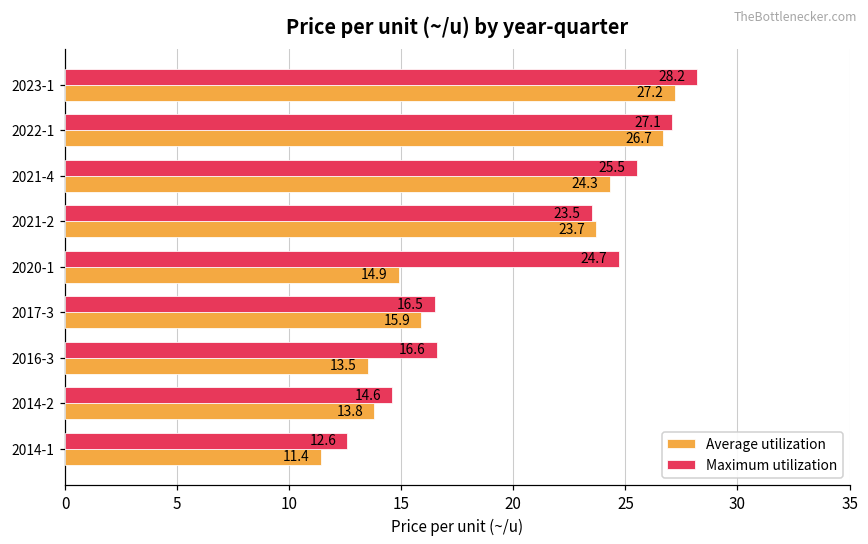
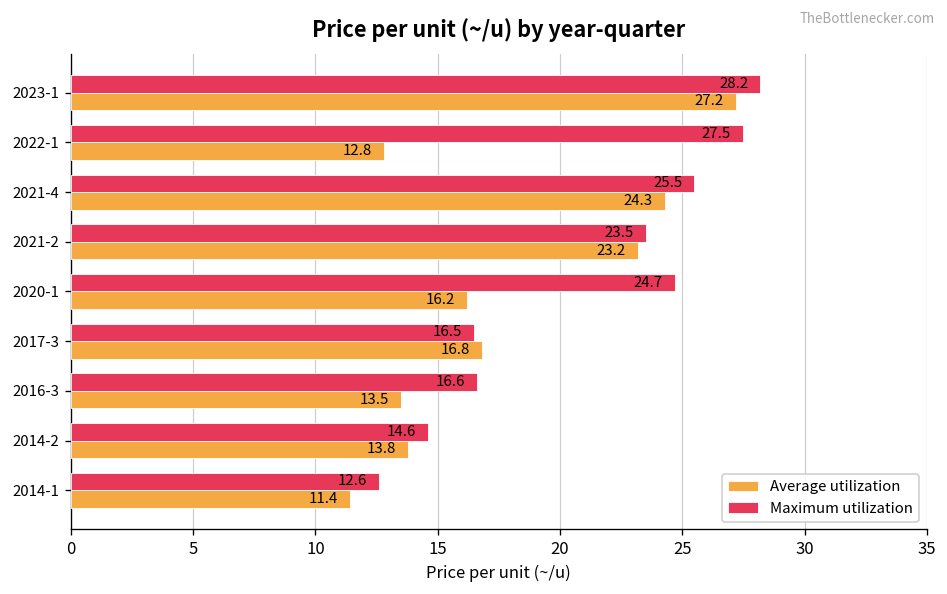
  {
    "Average utilization": {
      "2023-1": 27.2,
-     "2022-1": 26.7,
+     "2022-1": 12.8,
      "2021-4": 24.3,
-     "2021-2": 23.7,
-     "2020-1": 14.9,
-     "2017-3": 15.9,
+     "2021-2": 23.2,
+     "2020-1": 16.2,
+     "2017-3": 16.8,
      "2016-3": 13.5,
      "2014-2": 13.8,
      "2014-1": 11.4
    },
    "Maximum utilization": {
      "2023-1": 28.2,
-     "2022-1": 27.1,
+     "2022-1": 27.5,
      "2021-4": 25.5,
      "2021-2": 23.5,
      "2020-1": 24.7,
      "2017-3": 16.5,
      "2016-3": 16.6,
      "2014-2": 14.6,
      "2014-1": 12.6
    }
  }
